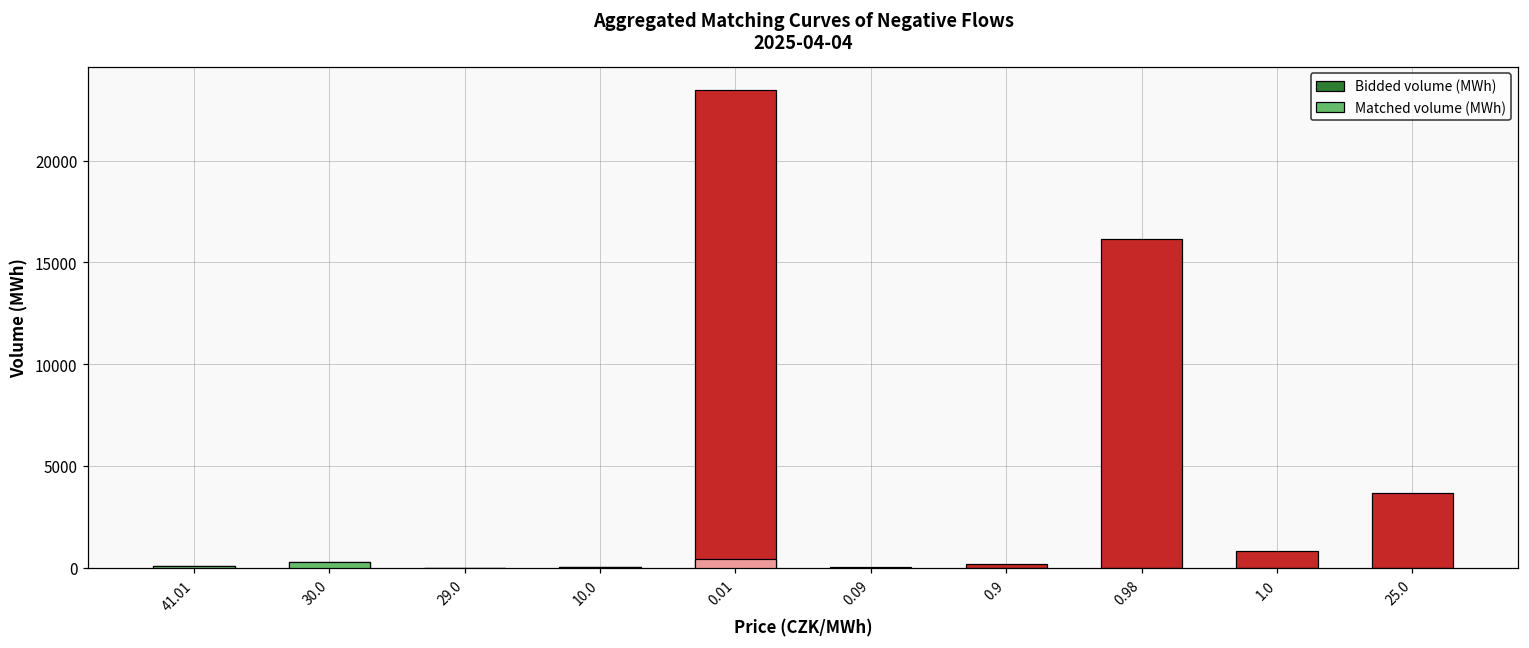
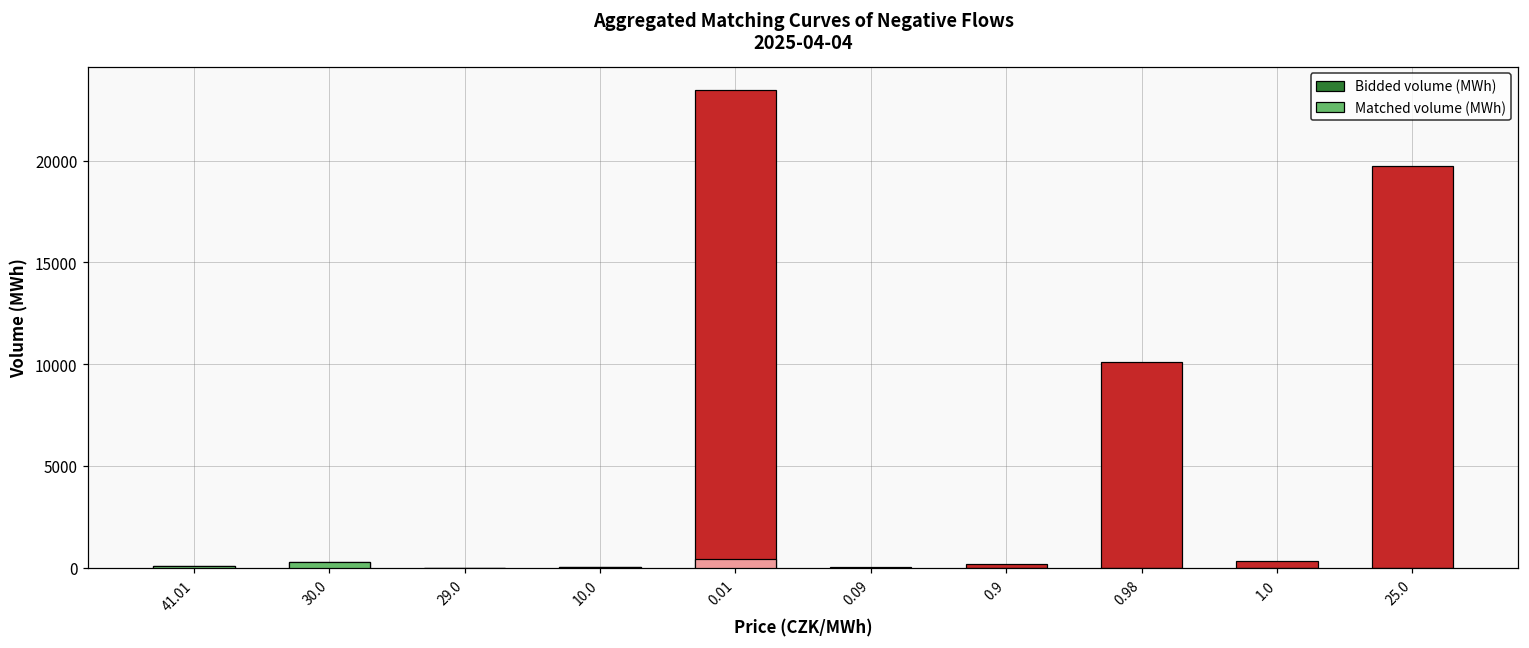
  {
    "Bidded volume (MWh)": {
      "30.0": 300,
      "0.01": 23400,
      "0.9": 200,
-     "0.98": 16200,
-     "1.0": 800,
-     "25.0": 3700
+     "0.98": 10100,
+     "1.0": 300,
+     "25.0": 19700
    },
    "Matched volume (MWh)": {
      "30.0": 300,
      "0.09": 0,
      "0.9": 0,
      "0.98": 0,
      "1.0": 0,
      "25.0": 0
    }
  }
